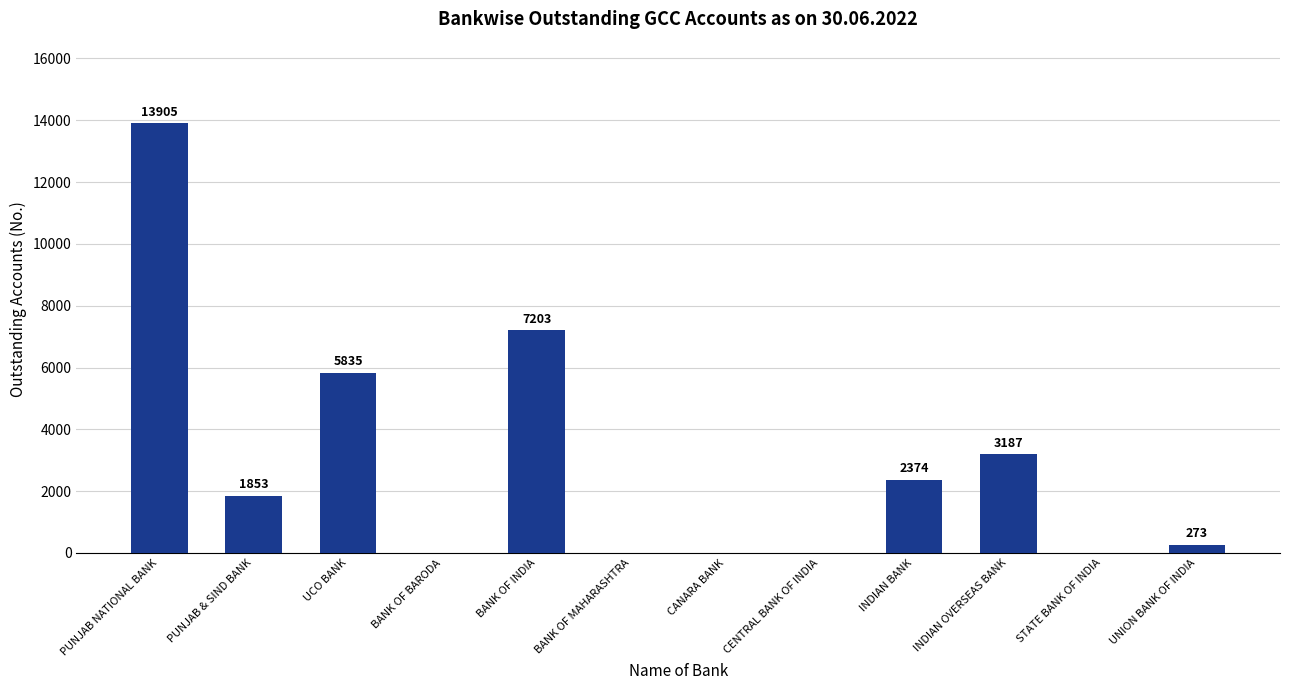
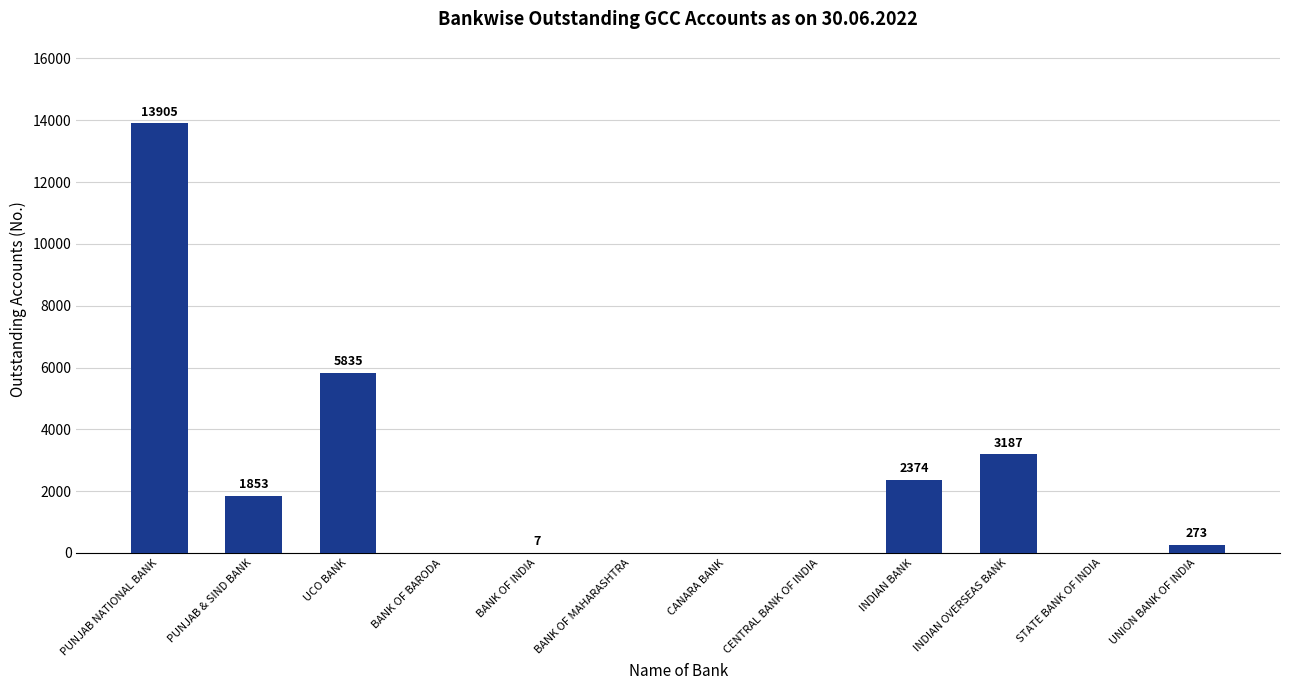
  {
    "PUNJAB NATIONAL BANK": 13905,
    "PUNJAB & SIND BANK": 1853,
    "UCO BANK": 5835,
-   "BANK OF INDIA": 7203,
+   "BANK OF INDIA": 7,
    "INDIAN BANK": 2374,
    "INDIAN OVERSEAS BANK": 3187,
    "UNION BANK OF INDIA": 273
  }
